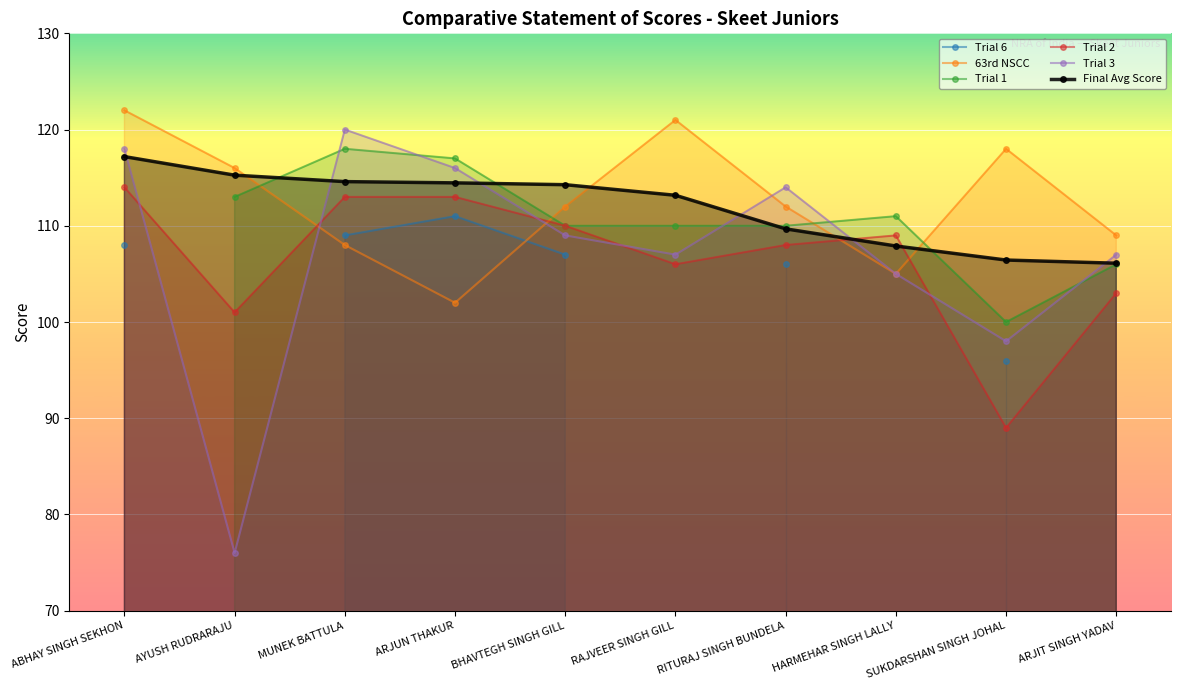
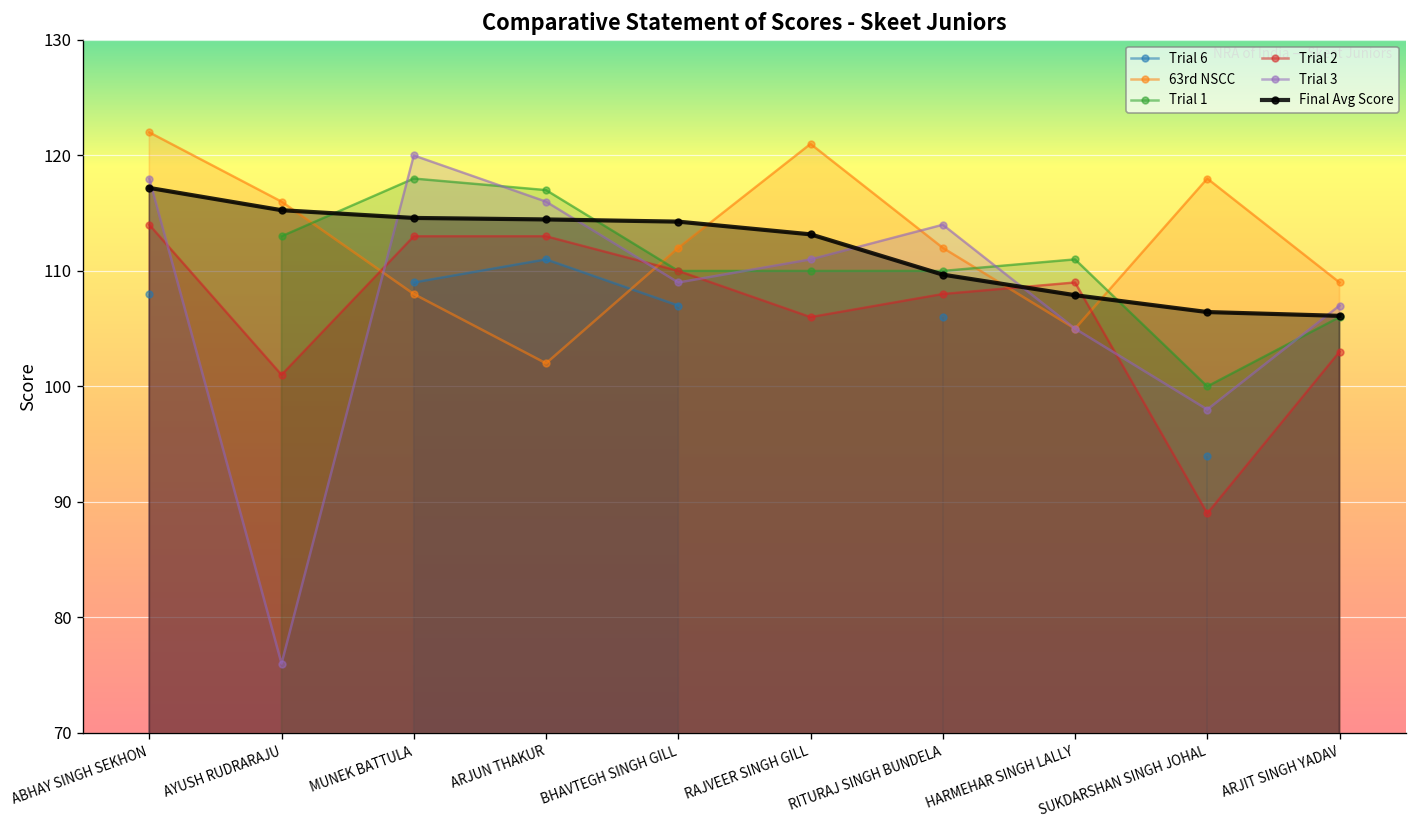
  {
    "Trial 6": {
      "ABHAY SINGH SEKHON": 108,
      "MUNEK BATTULA": 109,
      "ARJUN THAKUR": 111,
      "BHAVTEGH SINGH GILL": 107,
      "RITURAJ SINGH BUNDELA": 106,
-     "SUKDARSHAN SINGH JOHAL": 96
+     "SUKDARSHAN SINGH JOHAL": 94
    },
    "63rd NSCC": {
      "ABHAY SINGH SEKHON": 122,
      "AYUSH RUDRARAJU": 116,
      "MUNEK BATTULA": 108,
      "ARJUN THAKUR": 102,
      "BHAVTEGH SINGH GILL": 112,
      "RAJVEER SINGH GILL": 121,
      "RITURAJ SINGH BUNDELA": 112,
      "SUKDARSHAN SINGH JOHAL": 118,
      "ARJIT SINGH YADAV": 109
    },
    "Trial 1": {
      "AYUSH RUDRARAJU": 113,
      "MUNEK BATTULA": 118,
      "ARJUN THAKUR": 117,
      "RAJVEER SINGH GILL": 110,
      "RITURAJ SINGH BUNDELA": 110,
      "HARMEHAR SINGH LALLY": 111,
      "SUKDARSHAN SINGH JOHAL": 100
    },
    "Trial 2": {
      "ABHAY SINGH SEKHON": 114,
      "AYUSH RUDRARAJU": 101,
      "MUNEK BATTULA": 113,
      "ARJUN THAKUR": 113,
      "RAJVEER SINGH GILL": 106,
      "RITURAJ SINGH BUNDELA": 108,
      "HARMEHAR SINGH LALLY": 109,
      "SUKDARSHAN SINGH JOHAL": 89,
      "ARJIT SINGH YADAV": 103
    },
    "Trial 3": {
      "ABHAY SINGH SEKHON": 118,
      "AYUSH RUDRARAJU": 76,
      "MUNEK BATTULA": 120,
      "ARJUN THAKUR": 116,
      "BHAVTEGH SINGH GILL": 109,
-     "RAJVEER SINGH GILL": 107,
+     "RAJVEER SINGH GILL": 111,
      "RITURAJ SINGH BUNDELA": 114,
      "SUKDARSHAN SINGH JOHAL": 98,
      "ARJIT SINGH YADAV": 107
    },
    "Final Avg Score": {
      "ABHAY SINGH SEKHON": 117,
      "AYUSH RUDRARAJU": 115,
      "MUNEK BATTULA": 115,
      "ARJUN THAKUR": 114,
      "BHAVTEGH SINGH GILL": 114,
      "RAJVEER SINGH GILL": 113,
      "RITURAJ SINGH BUNDELA": 110,
      "HARMEHAR SINGH LALLY": 108,
      "SUKDARSHAN SINGH JOHAL": 106
    }
  }
